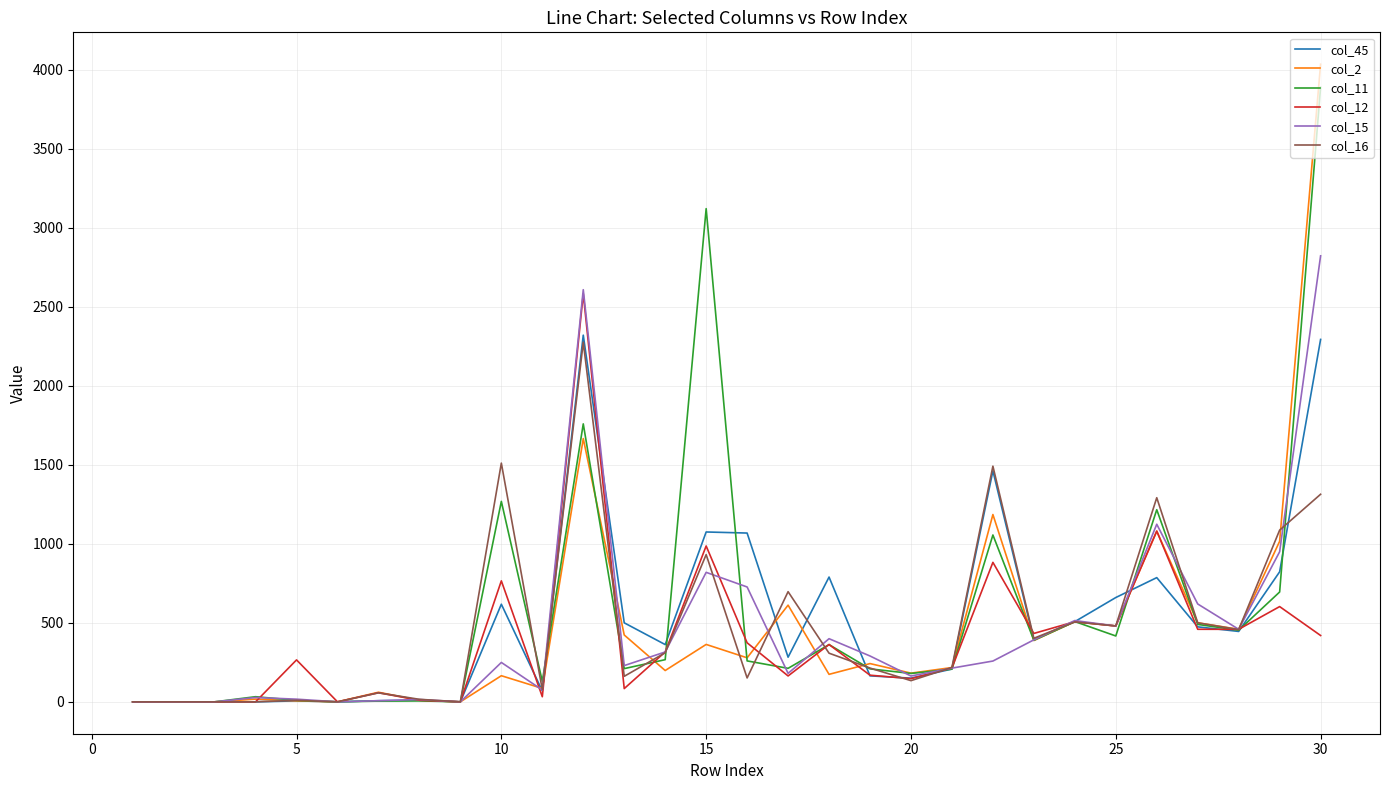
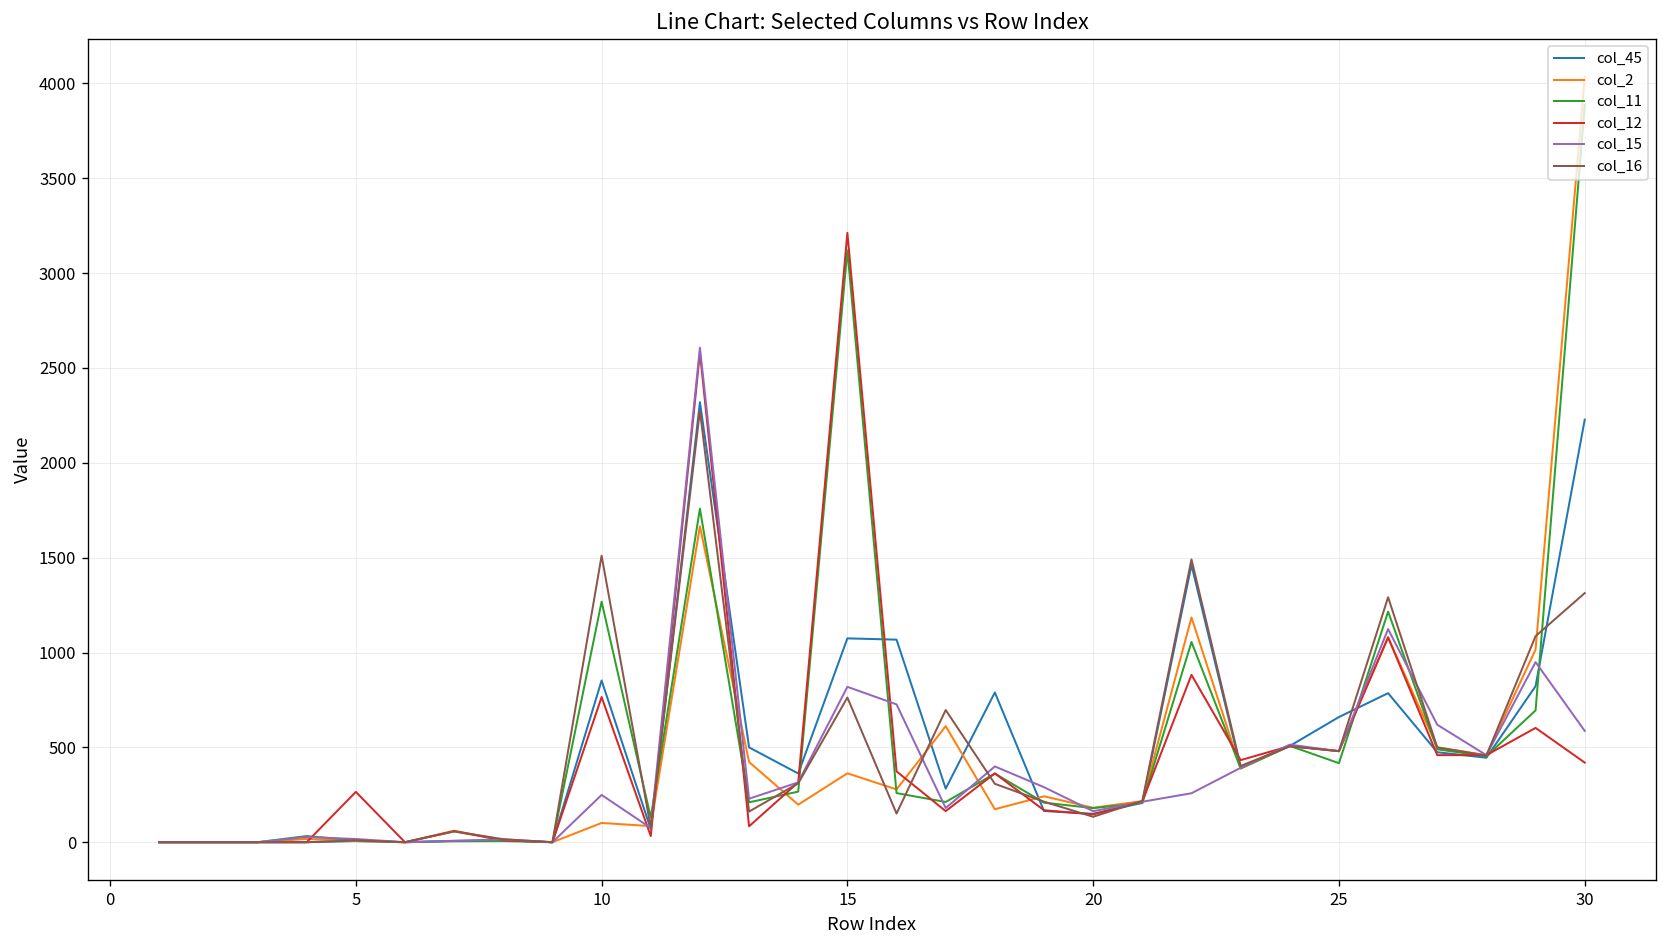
  {
    "col_45": {
-     "10": 620,
+     "10": 850,
      "15": 1070,
      "25": 660,
-     "30": 2290
+     "30": 2230
    },
    "col_2": {
-     "10": 170,
+     "10": 100,
      "15": 360
    },
    "col_11": {
      "10": 1270,
      "15": 3120,
      "25": 420
    },
    "col_12": {
      "5": 270,
      "10": 770,
-     "15": 990,
+     "15": 3210,
      "30": 420
    },
    "col_15": {
      "10": 250,
      "15": 820,
-     "30": 2820
+     "30": 590
    },
    "col_16": {
      "10": 1510,
-     "15": 930,
+     "15": 760,
      "30": 1310
    }
  }
